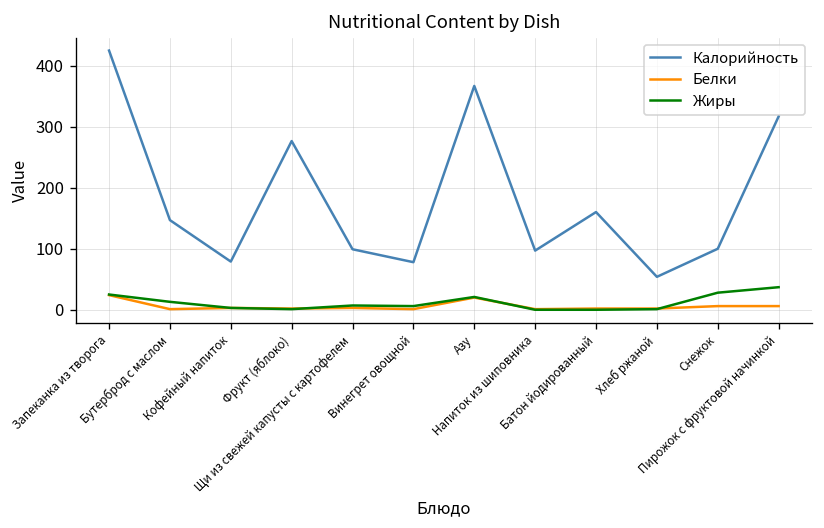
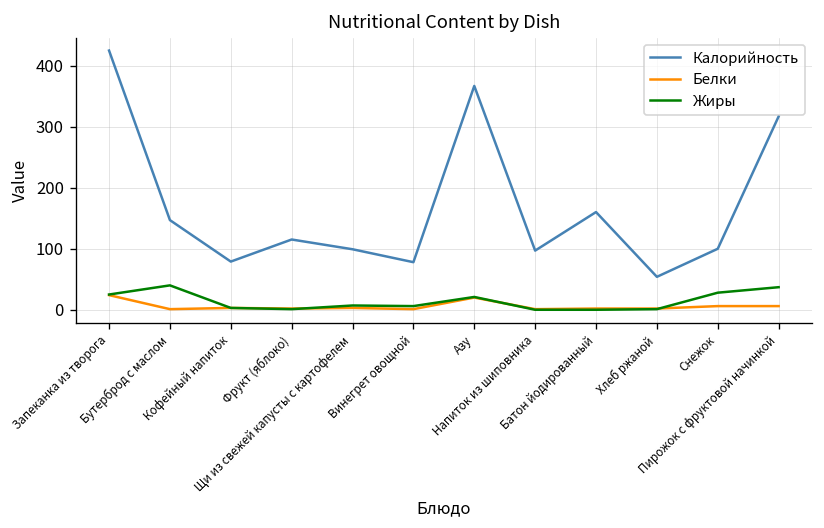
  {
    "Калорийность": {
      "Запеканка из творога": 430,
      "Бутерброд с маслом": 150,
      "Кофейный напиток": 80,
-     "Фрукт (яблоко)": 280,
+     "Фрукт (яблоко)": 120,
      "Щи из свежей капусты с картофелем": 100,
      "Винегрет овощной": 80,
      "Азу": 370,
      "Напиток из шиповника": 100,
      "Батон йодированный": 160,
      "Хлеб ржаной": 50,
      "Снежок": 100,
      "Пирожок с фруктовой начинкой": 320
    },
    "Белки": {
      "Бутерброд с маслом": 0,
      "Винегрет овощной": 0,
      "Снежок": 10,
      "Пирожок с фруктовой начинкой": 10
    },
    "Жиры": {
-     "Бутерброд с маслом": 10,
+     "Бутерброд с маслом": 40,
      "Винегрет овощной": 10,
      "Снежок": 30,
      "Пирожок с фруктовой начинкой": 40
    }
  }
